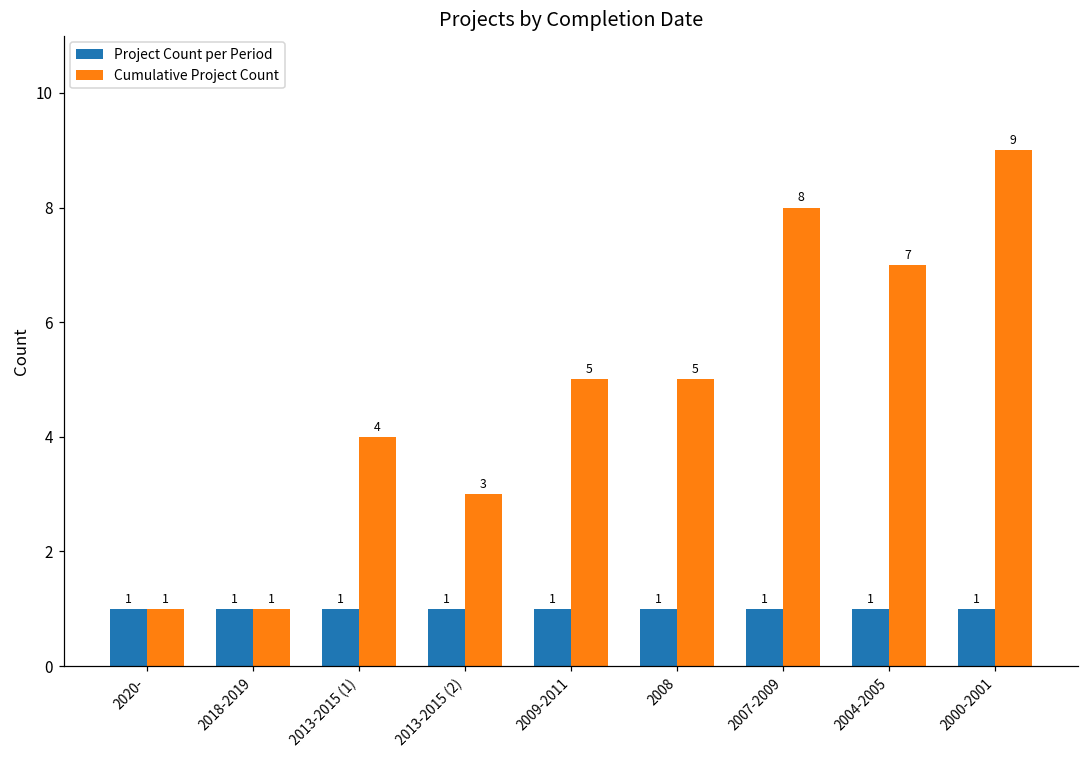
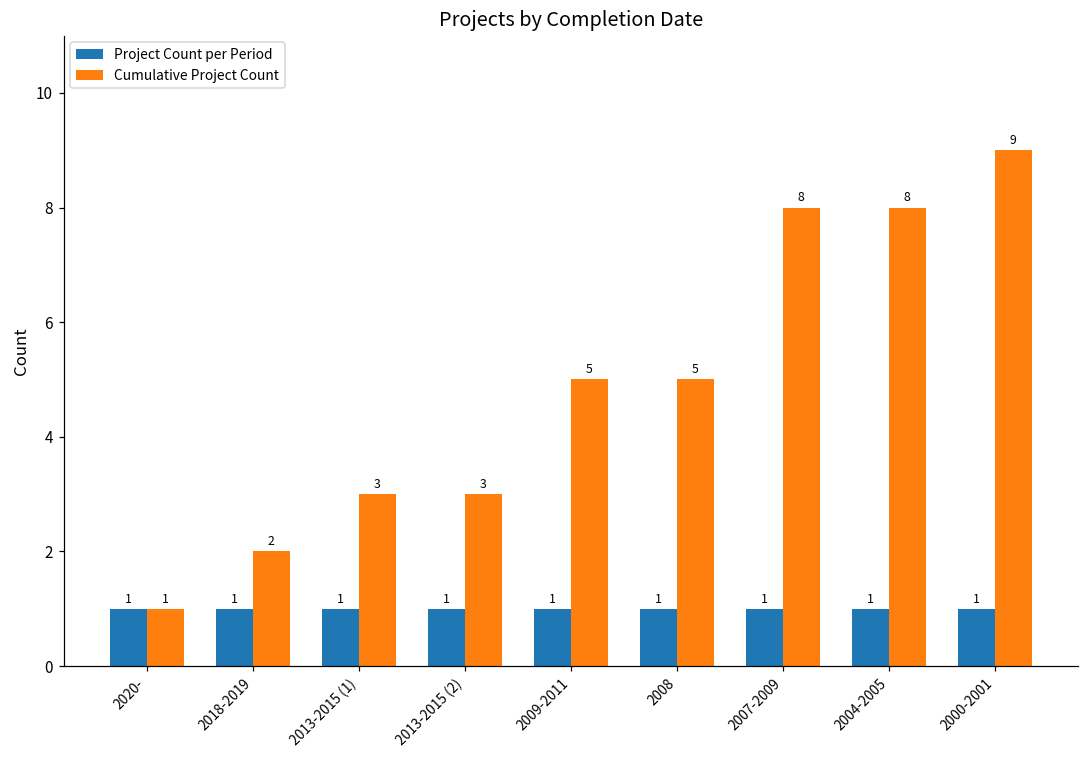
  {
    "Project Count per Period": {
      "2020-": 1,
      "2018-2019": 1,
      "2013-2015 (1)": 1,
      "2013-2015 (2)": 1,
      "2009-2011": 1,
      "2008": 1,
      "2007-2009": 1,
      "2004-2005": 1,
      "2000-2001": 1
    },
    "Cumulative Project Count": {
      "2020-": 1,
-     "2018-2019": 1,
-     "2013-2015 (1)": 4,
+     "2018-2019": 2,
+     "2013-2015 (1)": 3,
      "2013-2015 (2)": 3,
      "2009-2011": 5,
      "2008": 5,
      "2007-2009": 8,
-     "2004-2005": 7,
+     "2004-2005": 8,
      "2000-2001": 9
    }
  }
